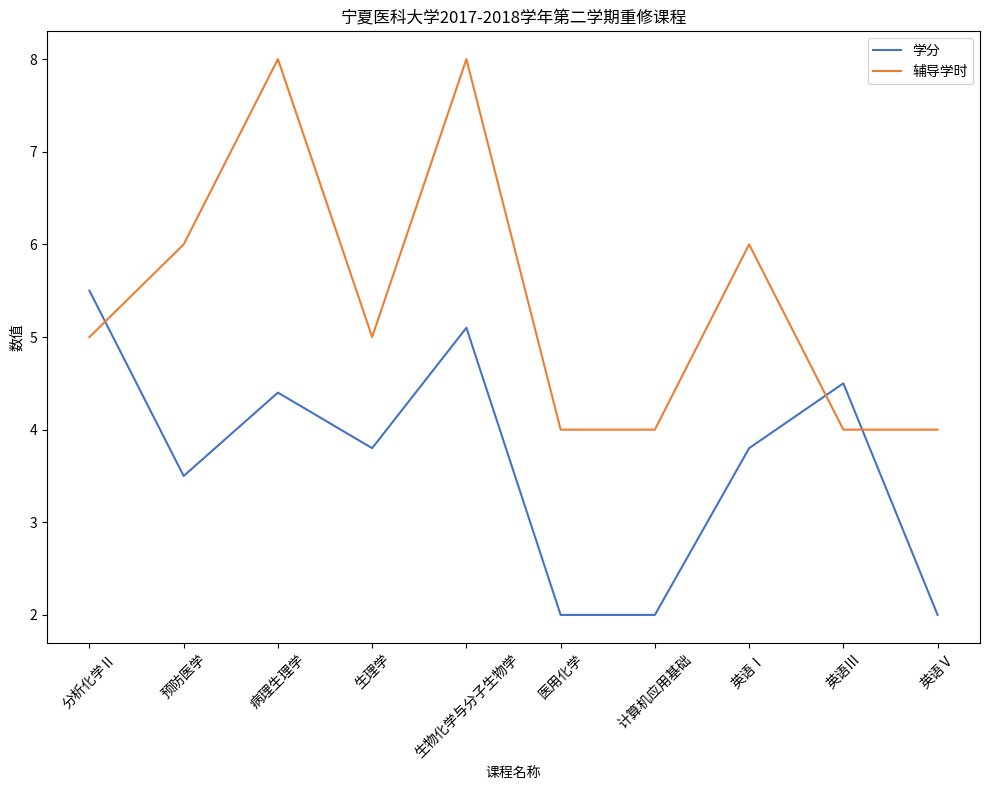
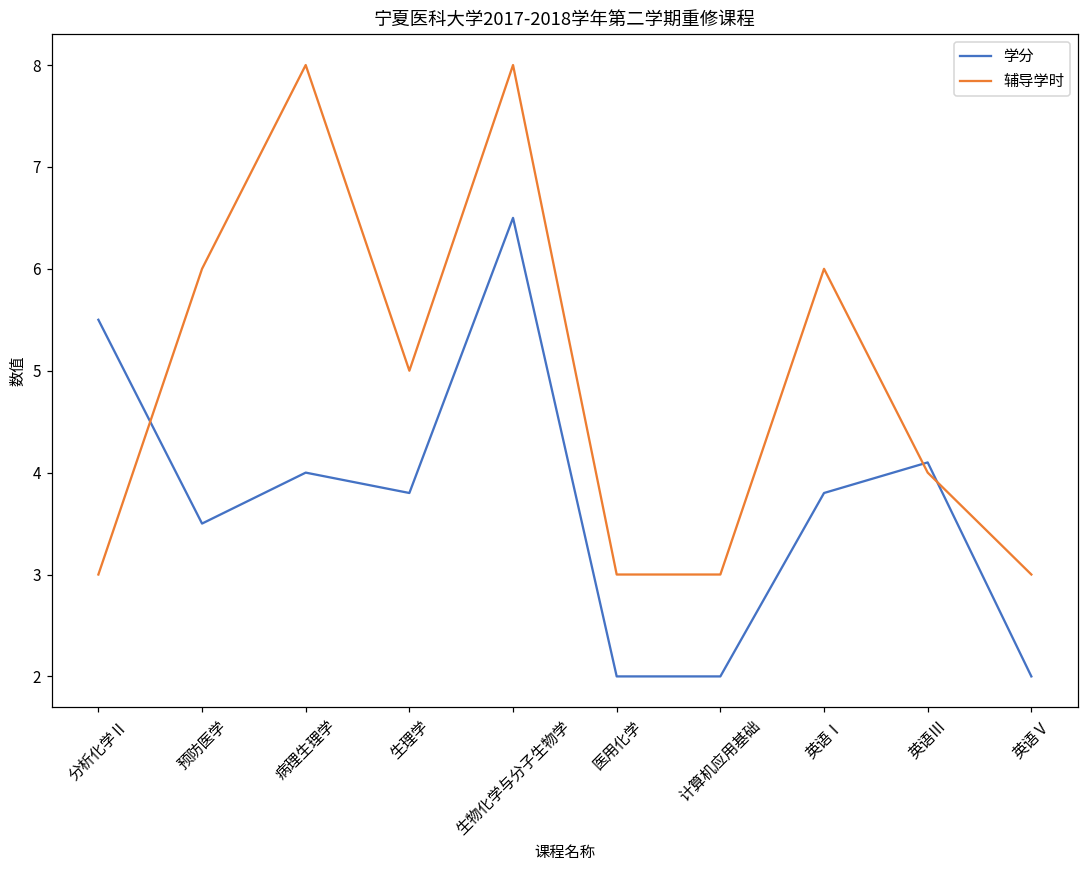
  {
    "学分": {
      "分析化学Ⅱ": 5.5,
      "预防医学": 3.5,
-     "病理生理学": 4.4,
+     "病理生理学": 4.0,
      "生理学": 3.8,
-     "生物化学与分子生物学": 5.1,
+     "生物化学与分子生物学": 6.5,
      "医用化学": 2.0,
      "计算机应用基础": 2.0,
      "英语Ⅰ": 3.8,
-     "英语Ⅲ": 4.5,
+     "英语Ⅲ": 4.1,
      "英语Ⅴ": 2.0
    },
    "辅导学时": {
-     "分析化学Ⅱ": 5,
+     "分析化学Ⅱ": 3,
      "预防医学": 6,
      "病理生理学": 8,
      "生理学": 5,
      "生物化学与分子生物学": 8,
-     "医用化学": 4,
-     "计算机应用基础": 4,
+     "医用化学": 3,
+     "计算机应用基础": 3,
      "英语Ⅰ": 6,
      "英语Ⅲ": 4,
-     "英语Ⅴ": 4
+     "英语Ⅴ": 3
    }
  }
